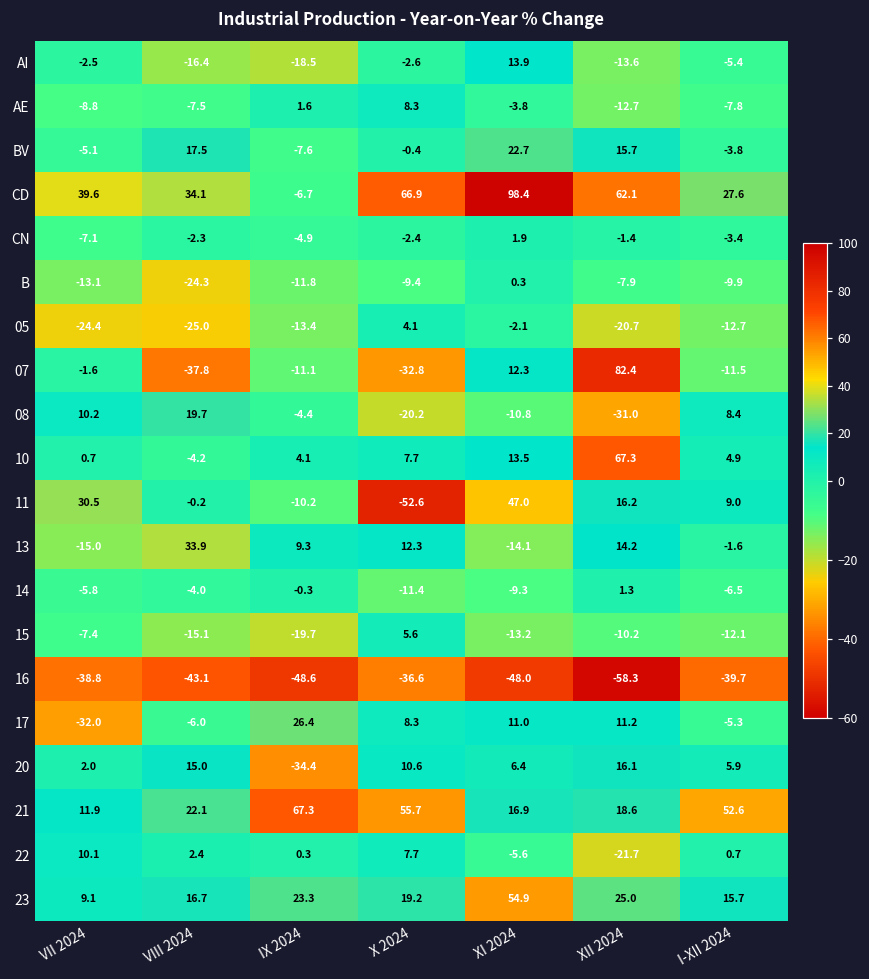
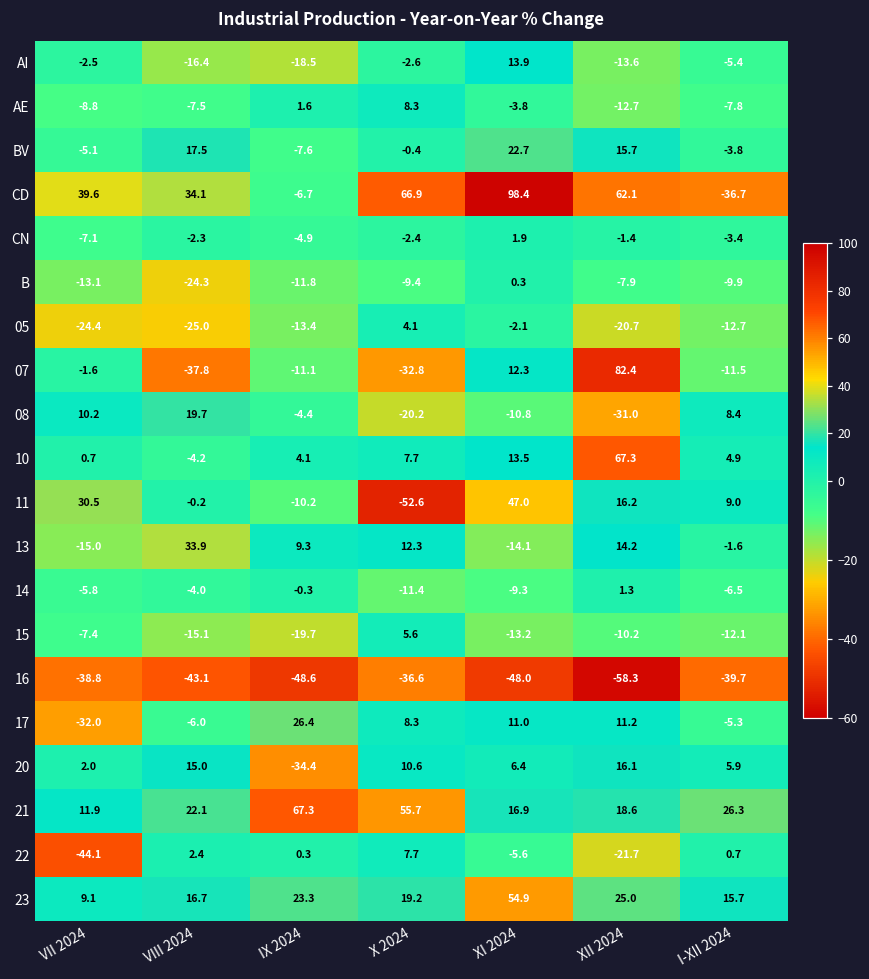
  {
    "AI": {
      "VII 2024": -2.5,
      "VIII 2024": -16.4,
      "IX 2024": -18.5,
      "X 2024": -2.6,
      "XI 2024": 13.9,
      "XII 2024": -13.6,
      "I-XII 2024": -5.4
    },
    "AE": {
      "VII 2024": -8.8,
      "VIII 2024": -7.5,
      "IX 2024": 1.6,
      "X 2024": 8.3,
      "XI 2024": -3.8,
      "XII 2024": -12.7,
      "I-XII 2024": -7.8
    },
    "BV": {
      "VII 2024": -5.1,
      "VIII 2024": 17.5,
      "IX 2024": -7.6,
      "X 2024": -0.4,
      "XI 2024": 22.7,
      "XII 2024": 15.7,
      "I-XII 2024": -3.8
    },
    "CD": {
      "VII 2024": 39.6,
      "VIII 2024": 34.1,
      "IX 2024": -6.7,
      "X 2024": 66.9,
      "XI 2024": 98.4,
      "XII 2024": 62.1,
-     "I-XII 2024": 27.6
+     "I-XII 2024": -36.7
    },
    "CN": {
      "VII 2024": -7.1,
      "VIII 2024": -2.3,
      "IX 2024": -4.9,
      "X 2024": -2.4,
      "XI 2024": 1.9,
      "XII 2024": -1.4,
      "I-XII 2024": -3.4
    },
    "B": {
      "VII 2024": -13.1,
      "VIII 2024": -24.3,
      "IX 2024": -11.8,
      "X 2024": -9.4,
      "XI 2024": 0.3,
      "XII 2024": -7.9,
      "I-XII 2024": -9.9
    },
    "05": {
      "VII 2024": -24.4,
      "VIII 2024": -25.0,
      "IX 2024": -13.4,
      "X 2024": 4.1,
      "XI 2024": -2.1,
      "XII 2024": -20.7,
      "I-XII 2024": -12.7
    },
    "07": {
      "VII 2024": -1.6,
      "VIII 2024": -37.8,
      "IX 2024": -11.1,
      "X 2024": -32.8,
      "XI 2024": 12.3,
      "XII 2024": 82.4,
      "I-XII 2024": -11.5
    },
    "08": {
      "VII 2024": 10.2,
      "VIII 2024": 19.7,
      "IX 2024": -4.4,
      "X 2024": -20.2,
      "XI 2024": -10.8,
      "XII 2024": -31.0,
      "I-XII 2024": 8.4
    },
    "10": {
      "VII 2024": 0.7,
      "VIII 2024": -4.2,
      "IX 2024": 4.1,
      "X 2024": 7.7,
      "XI 2024": 13.5,
      "XII 2024": 67.3,
      "I-XII 2024": 4.9
    },
    "11": {
      "VII 2024": 30.5,
      "VIII 2024": -0.2,
      "IX 2024": -10.2,
      "X 2024": -52.6,
      "XI 2024": 47.0,
      "XII 2024": 16.2,
      "I-XII 2024": 9.0
    },
    "13": {
      "VII 2024": -15.0,
      "VIII 2024": 33.9,
      "IX 2024": 9.3,
      "X 2024": 12.3,
      "XI 2024": -14.1,
      "XII 2024": 14.2,
      "I-XII 2024": -1.6
    },
    "14": {
      "VII 2024": -5.8,
      "VIII 2024": -4.0,
      "IX 2024": -0.3,
      "X 2024": -11.4,
      "XI 2024": -9.3,
      "XII 2024": 1.3,
      "I-XII 2024": -6.5
    },
    "15": {
      "VII 2024": -7.4,
      "VIII 2024": -15.1,
      "IX 2024": -19.7,
      "X 2024": 5.6,
      "XI 2024": -13.2,
      "XII 2024": -10.2,
      "I-XII 2024": -12.1
    },
    "16": {
      "VII 2024": -38.8,
      "VIII 2024": -43.1,
      "IX 2024": -48.6,
      "X 2024": -36.6,
      "XI 2024": -48.0,
      "XII 2024": -58.3,
      "I-XII 2024": -39.7
    },
    "17": {
      "VII 2024": -32.0,
      "VIII 2024": -6.0,
      "IX 2024": 26.4,
      "X 2024": 8.3,
      "XI 2024": 11.0,
      "XII 2024": 11.2,
      "I-XII 2024": -5.3
    },
    "20": {
      "VII 2024": 2.0,
      "VIII 2024": 15.0,
      "IX 2024": -34.4,
      "X 2024": 10.6,
      "XI 2024": 6.4,
      "XII 2024": 16.1,
      "I-XII 2024": 5.9
    },
    "21": {
      "VII 2024": 11.9,
      "VIII 2024": 22.1,
      "IX 2024": 67.3,
      "X 2024": 55.7,
      "XI 2024": 16.9,
      "XII 2024": 18.6,
-     "I-XII 2024": 52.6
+     "I-XII 2024": 26.3
    },
    "22": {
-     "VII 2024": 10.1,
+     "VII 2024": -44.1,
      "VIII 2024": 2.4,
      "IX 2024": 0.3,
      "X 2024": 7.7,
      "XI 2024": -5.6,
      "XII 2024": -21.7,
      "I-XII 2024": 0.7
    },
    "23": {
      "VII 2024": 9.1,
      "VIII 2024": 16.7,
      "IX 2024": 23.3,
      "X 2024": 19.2,
      "XI 2024": 54.9,
      "XII 2024": 25.0,
      "I-XII 2024": 15.7
    }
  }
